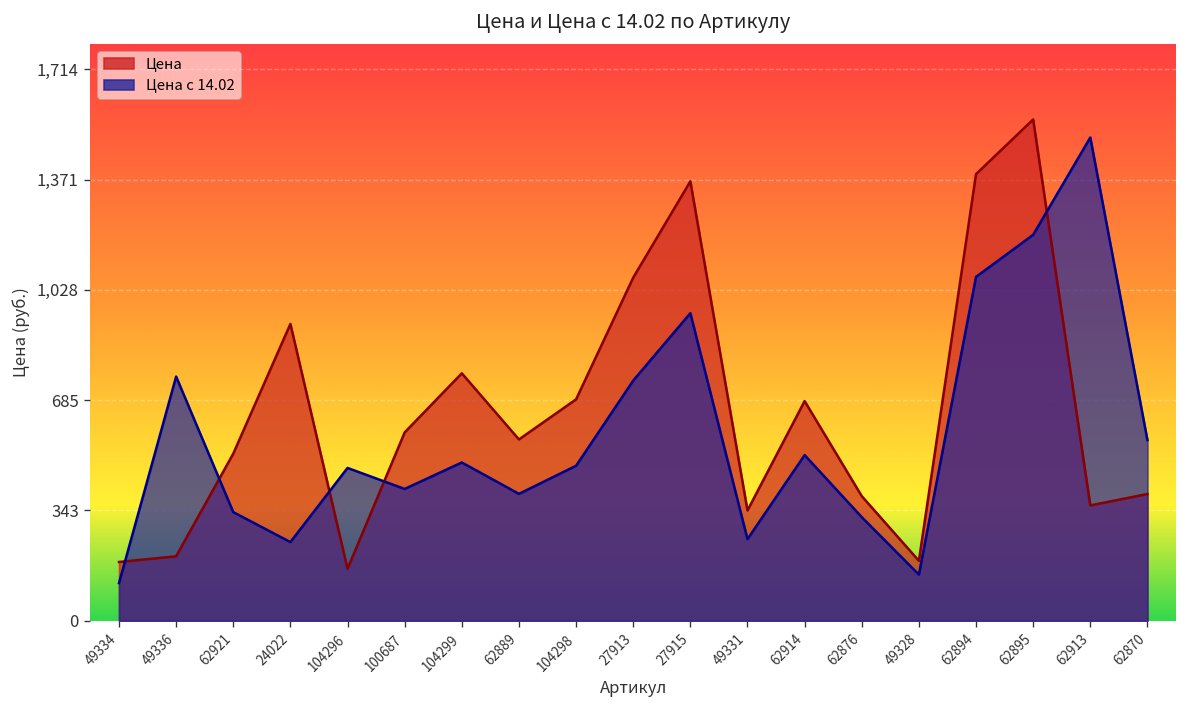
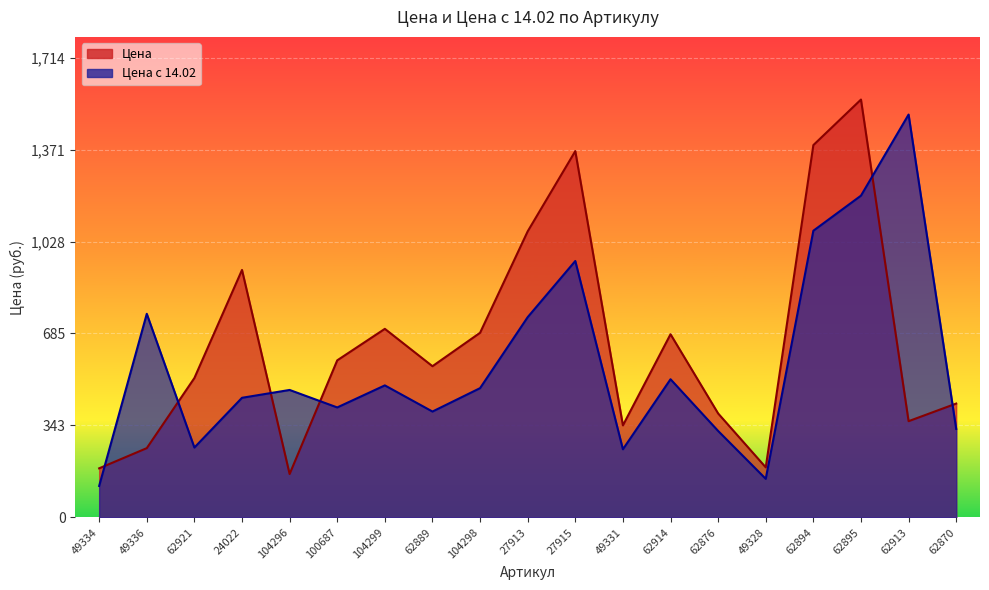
  {
    "Цена": {
      "49334": "180",
-     "49336": "200",
+     "49336": "260",
      "62921": "520",
      "24022": "920",
      "104296": "160",
      "100687": "590",
-     "104299": "770",
+     "104299": "700",
      "62889": "560",
      "104298": "690",
      "27913": "1,070",
      "27915": "1,370",
      "49331": "340",
      "62914": "680",
      "62876": "390",
      "49328": "190",
      "62894": "1,390",
      "62895": "1,560",
      "62913": "360",
-     "62870": "390"
+     "62870": "420"
    },
    "Цена с 14.02": {
      "49334": "120",
      "49336": "760",
-     "62921": "340",
-     "24022": "240",
+     "62921": "260",
+     "24022": "450",
      "104296": "470",
      "100687": "410",
      "104299": "490",
      "62889": "390",
      "104298": "480",
      "27913": "750",
      "27915": "960",
      "49331": "250",
      "62914": "510",
      "62876": "320",
      "49328": "140",
      "62894": "1,070",
      "62895": "1,200",
      "62913": "1,500",
-     "62870": "560"
+     "62870": "330"
    }
  }
